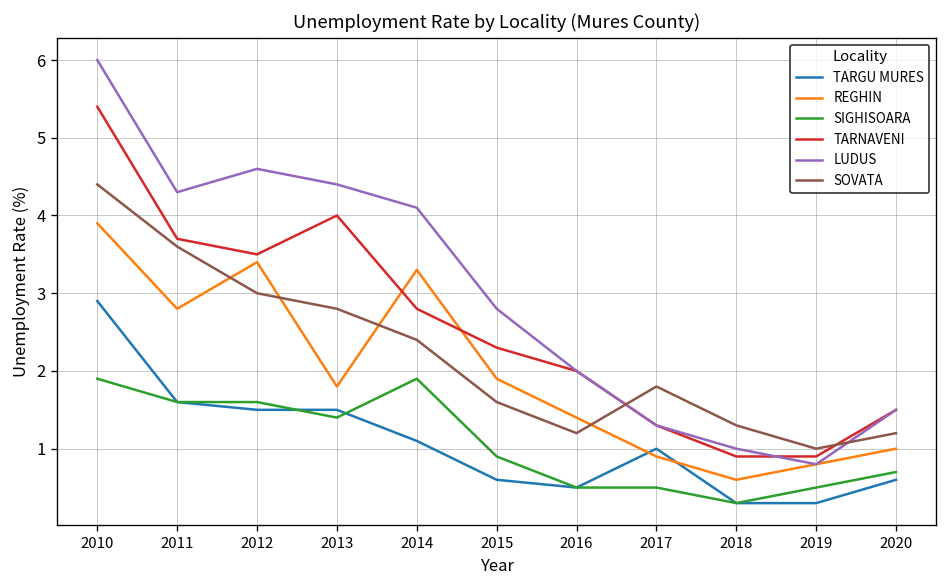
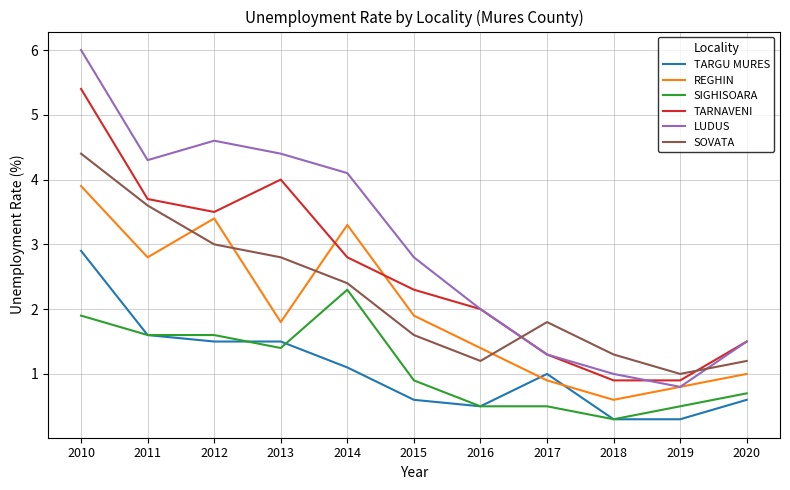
  {
    "TARGU MURES": {
      "2010": 2.9,
      "2012": 1.5,
      "2013": 1.5,
      "2014": 1.1,
      "2015": 0.6,
      "2017": 1.0,
      "2019": 0.3,
      "2020": 0.6
    },
    "REGHIN": {
      "2010": 3.9,
      "2011": 2.8,
      "2012": 3.4,
      "2013": 1.8,
      "2014": 3.3,
      "2015": 1.9,
      "2016": 1.4,
      "2017": 0.9,
      "2018": 0.6,
      "2020": 1.0
    },
    "SIGHISOARA": {
      "2010": 1.9,
      "2012": 1.6,
      "2013": 1.4,
-     "2014": 1.9,
+     "2014": 2.3,
      "2015": 0.9,
      "2017": 0.5,
      "2019": 0.5,
      "2020": 0.7
    },
    "TARNAVENI": {
      "2010": 5.4,
      "2011": 3.7,
      "2012": 3.5,
      "2013": 4.0,
      "2014": 2.8,
      "2015": 2.3,
      "2018": 0.9,
      "2019": 0.9
    },
    "LUDUS": {
      "2010": 6.0,
      "2011": 4.3,
      "2012": 4.6,
      "2013": 4.4,
      "2014": 4.1,
      "2015": 2.8,
      "2018": 1.0
    },
    "SOVATA": {
      "2010": 4.4,
      "2011": 3.6,
      "2012": 3.0,
      "2013": 2.8,
      "2014": 2.4,
      "2015": 1.6,
      "2016": 1.2,
      "2017": 1.8,
      "2018": 1.3,
      "2019": 1.0,
      "2020": 1.2
    }
  }
